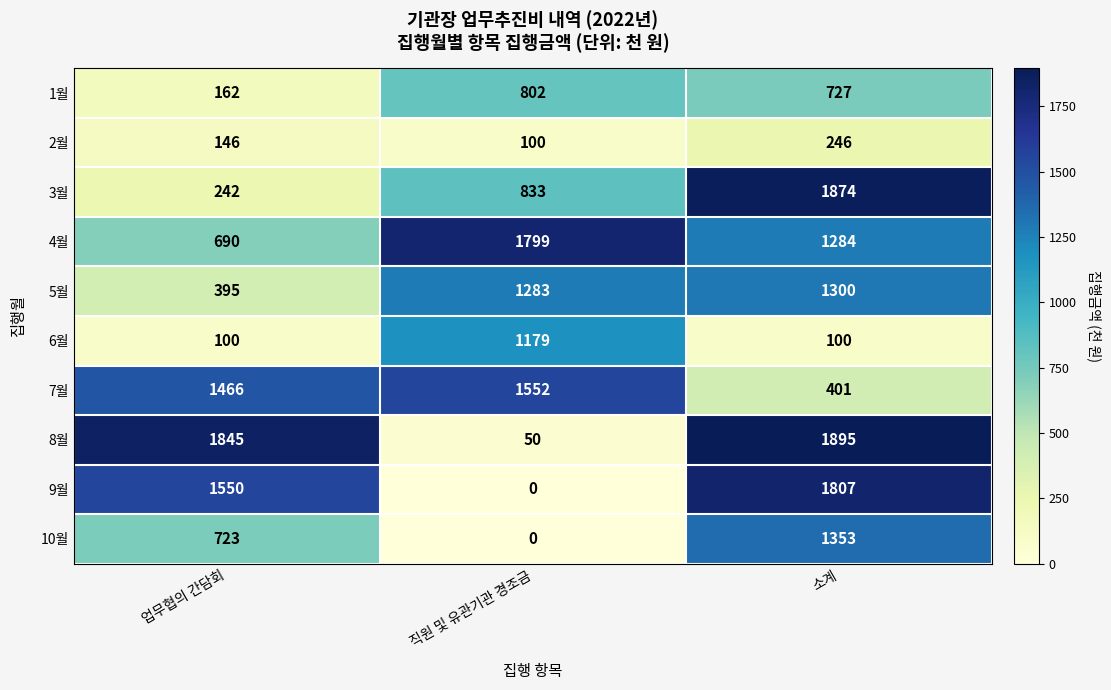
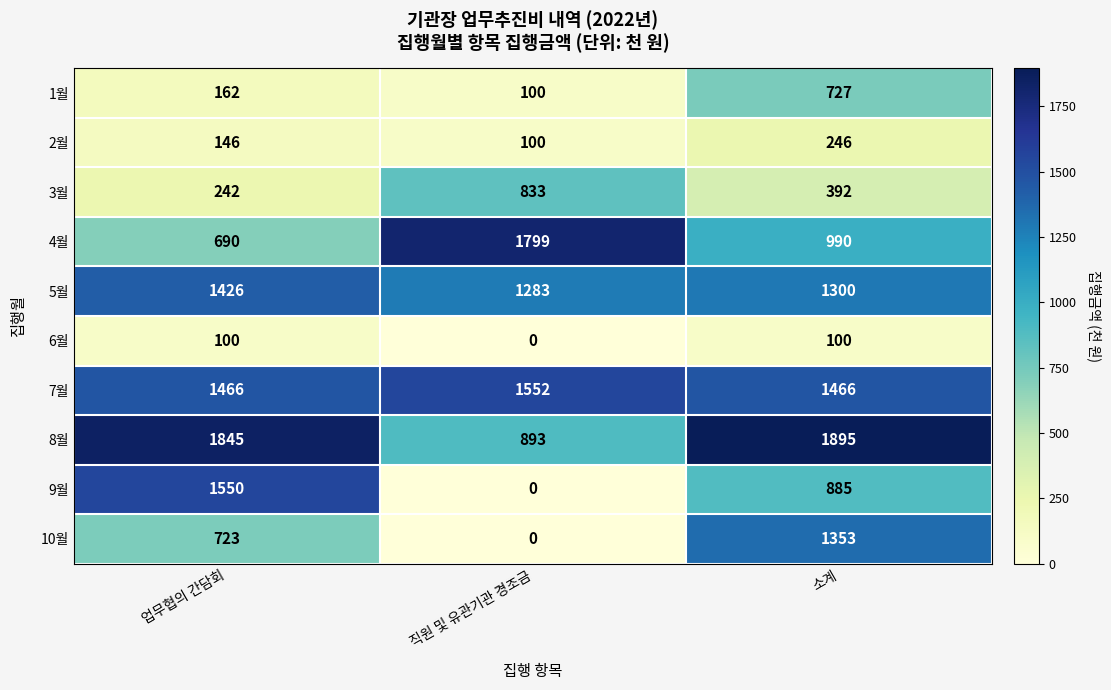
  {
    "1월": {
      "업무협의 간담회": 162,
-     "직원 및 유관기관 경조금": 802,
+     "직원 및 유관기관 경조금": 100,
      "소계": 727
    },
    "2월": {
      "업무협의 간담회": 146,
      "직원 및 유관기관 경조금": 100,
      "소계": 246
    },
    "3월": {
      "업무협의 간담회": 242,
      "직원 및 유관기관 경조금": 833,
-     "소계": 1874
+     "소계": 392
    },
    "4월": {
      "업무협의 간담회": 690,
      "직원 및 유관기관 경조금": 1799,
-     "소계": 1284
+     "소계": 990
    },
    "5월": {
-     "업무협의 간담회": 395,
+     "업무협의 간담회": 1426,
      "직원 및 유관기관 경조금": 1283,
      "소계": 1300
    },
    "6월": {
      "업무협의 간담회": 100,
-     "직원 및 유관기관 경조금": 1179,
+     "직원 및 유관기관 경조금": 0,
      "소계": 100
    },
    "7월": {
      "업무협의 간담회": 1466,
      "직원 및 유관기관 경조금": 1552,
-     "소계": 401
+     "소계": 1466
    },
    "8월": {
      "업무협의 간담회": 1845,
-     "직원 및 유관기관 경조금": 50,
+     "직원 및 유관기관 경조금": 893,
      "소계": 1895
    },
    "9월": {
      "업무협의 간담회": 1550,
      "직원 및 유관기관 경조금": 0,
-     "소계": 1807
+     "소계": 885
    },
    "10월": {
      "업무협의 간담회": 723,
      "직원 및 유관기관 경조금": 0,
      "소계": 1353
    }
  }
